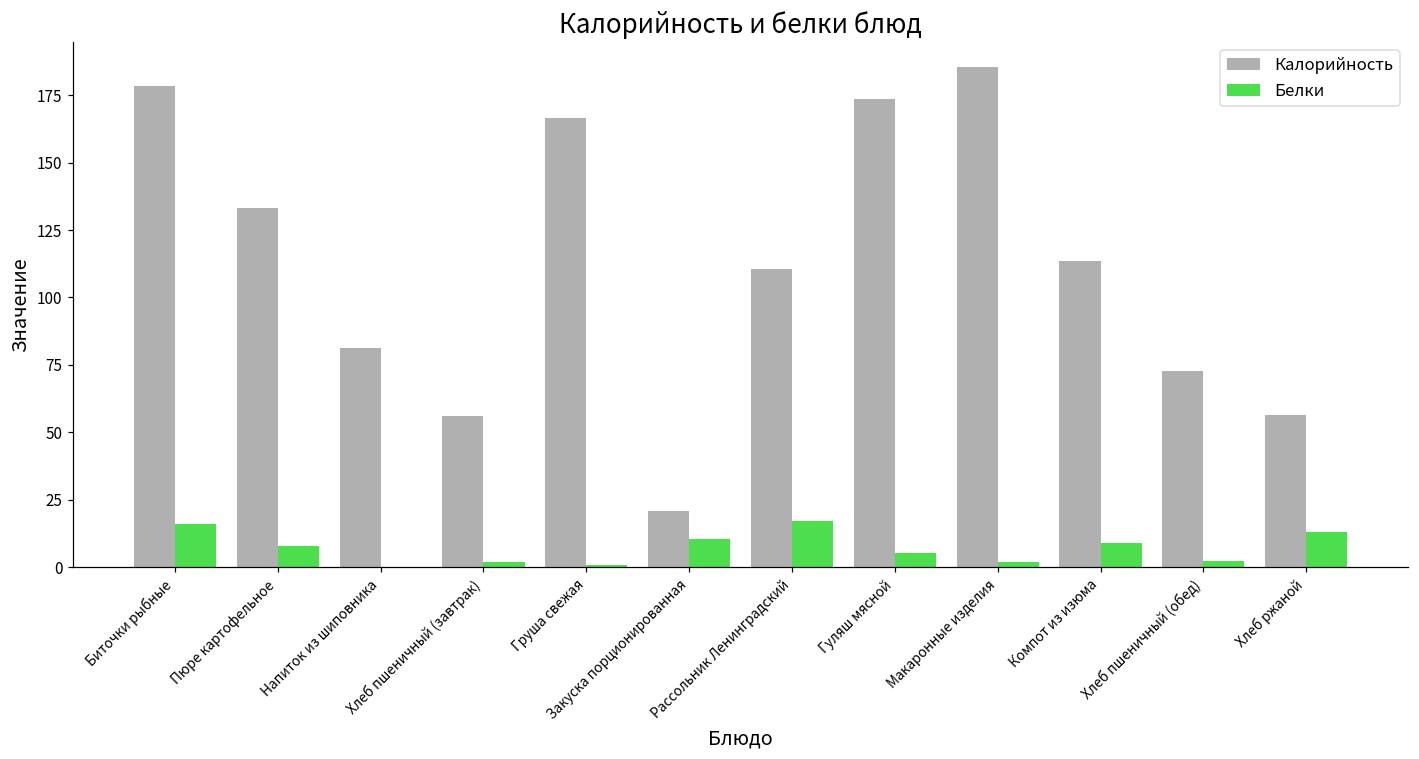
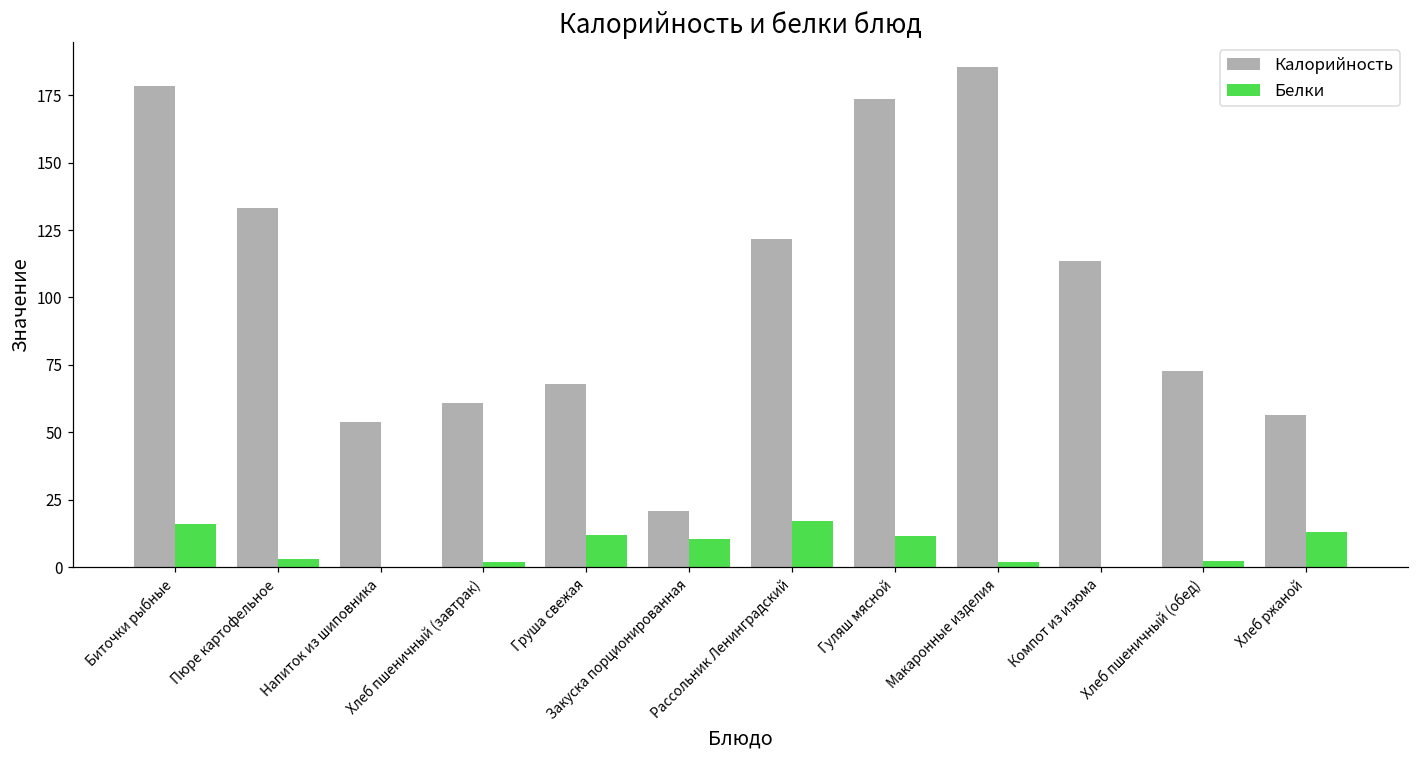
  {
    "Калорийность": {
      "Биточки рыбные": 178,
      "Пюре картофельное": 133,
-     "Напиток из шиповника": 81,
-     "Хлеб пшеничный (завтрак)": 56,
-     "Груша свежая": 167,
+     "Напиток из шиповника": 54,
+     "Хлеб пшеничный (завтрак)": 61,
+     "Груша свежая": 68,
      "Закуска порционированная": 21,
-     "Рассольник Ленинградский": 111,
+     "Рассольник Ленинградский": 122,
      "Гуляш мясной": 173,
      "Макаронные изделия": 185,
      "Компот из изюма": 114,
      "Хлеб пшеничный (обед)": 73,
      "Хлеб ржаной": 56
    },
    "Белки": {
      "Биточки рыбные": 16,
-     "Пюре картофельное": 8,
+     "Пюре картофельное": 3,
      "Хлеб пшеничный (завтрак)": 2,
-     "Груша свежая": 1,
+     "Груша свежая": 12,
      "Закуска порционированная": 10,
      "Рассольник Ленинградский": 17,
-     "Гуляш мясной": 5,
+     "Гуляш мясной": 12,
      "Макаронные изделия": 2,
-     "Компот из изюма": 9,
+     "Компот из изюма": 0,
      "Хлеб пшеничный (обед)": 2,
      "Хлеб ржаной": 13
    }
  }
